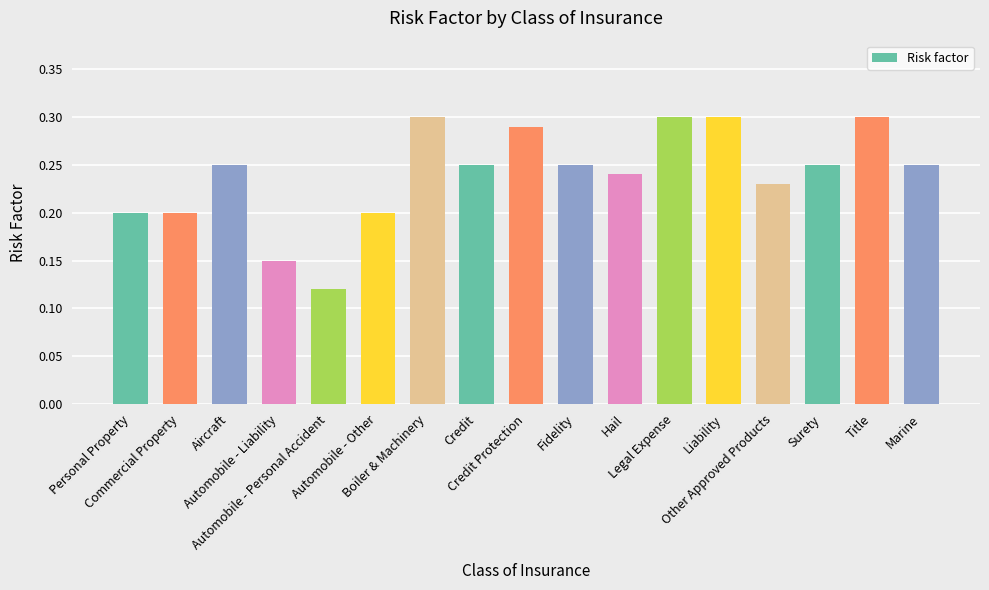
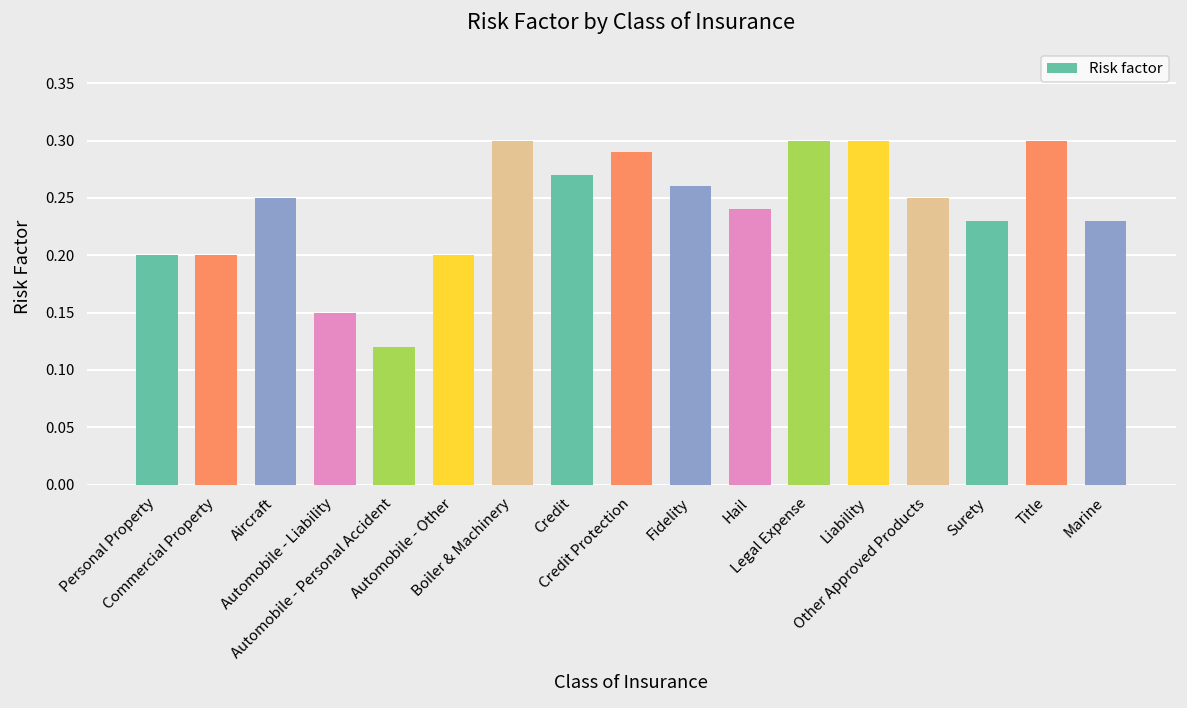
  {
    "Personal Property": 0.20,
    "Commercial Property": 0.20,
    "Aircraft": 0.25,
    "Automobile - Liability": 0.15,
    "Automobile - Personal Accident": 0.12,
    "Automobile - Other": 0.20,
    "Boiler & Machinery": 0.30,
-   "Credit": 0.25,
+   "Credit": 0.27,
    "Credit Protection": 0.29,
-   "Fidelity": 0.25,
+   "Fidelity": 0.26,
    "Hail": 0.24,
    "Legal Expense": 0.30,
    "Liability": 0.30,
-   "Other Approved Products": 0.23,
-   "Surety": 0.25,
+   "Other Approved Products": 0.25,
+   "Surety": 0.23,
    "Title": 0.30,
-   "Marine": 0.25
+   "Marine": 0.23
  }
